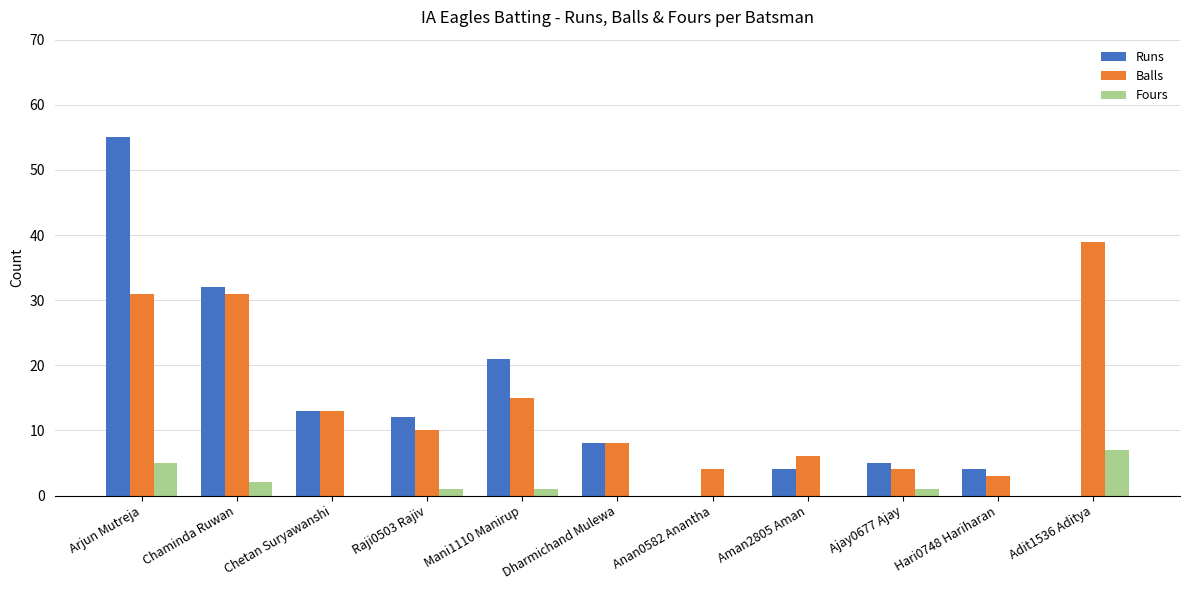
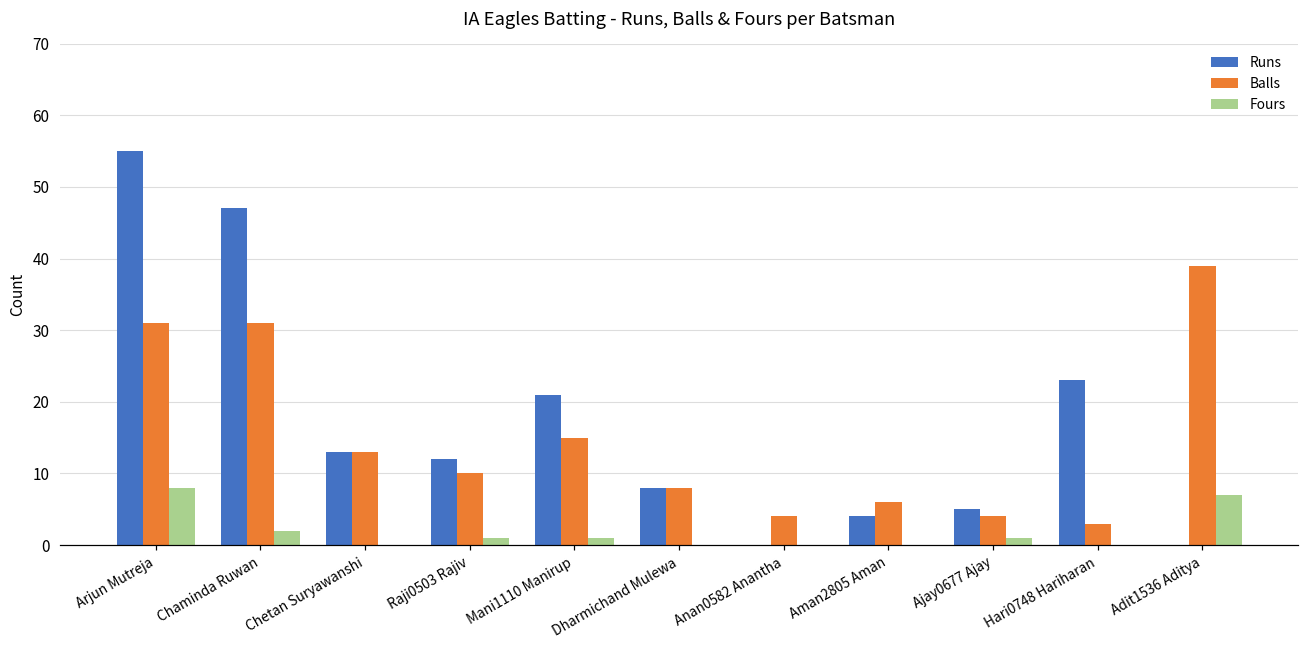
  {
    "Runs": {
      "Arjun Mutreja": 55,
-     "Chaminda Ruwan": 32,
+     "Chaminda Ruwan": 47,
      "Chetan Suryawanshi": 13,
      "Raji0503 Rajiv": 12,
      "Mani1110 Manirup": 21,
      "Dharmichand Mulewa": 8,
      "Anan0582 Anantha": 0,
      "Aman2805 Aman": 4,
      "Ajay0677 Ajay": 5,
-     "Hari0748 Hariharan": 4,
+     "Hari0748 Hariharan": 23,
      "Adit1536 Aditya": 0
    },
    "Balls": {
      "Arjun Mutreja": 31,
      "Chaminda Ruwan": 31,
      "Chetan Suryawanshi": 13,
      "Raji0503 Rajiv": 10,
      "Mani1110 Manirup": 15,
      "Dharmichand Mulewa": 8,
      "Anan0582 Anantha": 4,
      "Aman2805 Aman": 6,
      "Ajay0677 Ajay": 4,
      "Hari0748 Hariharan": 3,
      "Adit1536 Aditya": 39
    },
    "Fours": {
-     "Arjun Mutreja": 5,
+     "Arjun Mutreja": 8,
      "Chaminda Ruwan": 2,
      "Chetan Suryawanshi": 0,
      "Raji0503 Rajiv": 1,
      "Mani1110 Manirup": 1,
      "Dharmichand Mulewa": 0,
      "Anan0582 Anantha": 0,
      "Aman2805 Aman": 0,
      "Ajay0677 Ajay": 1,
      "Hari0748 Hariharan": 0,
      "Adit1536 Aditya": 7
    }
  }
